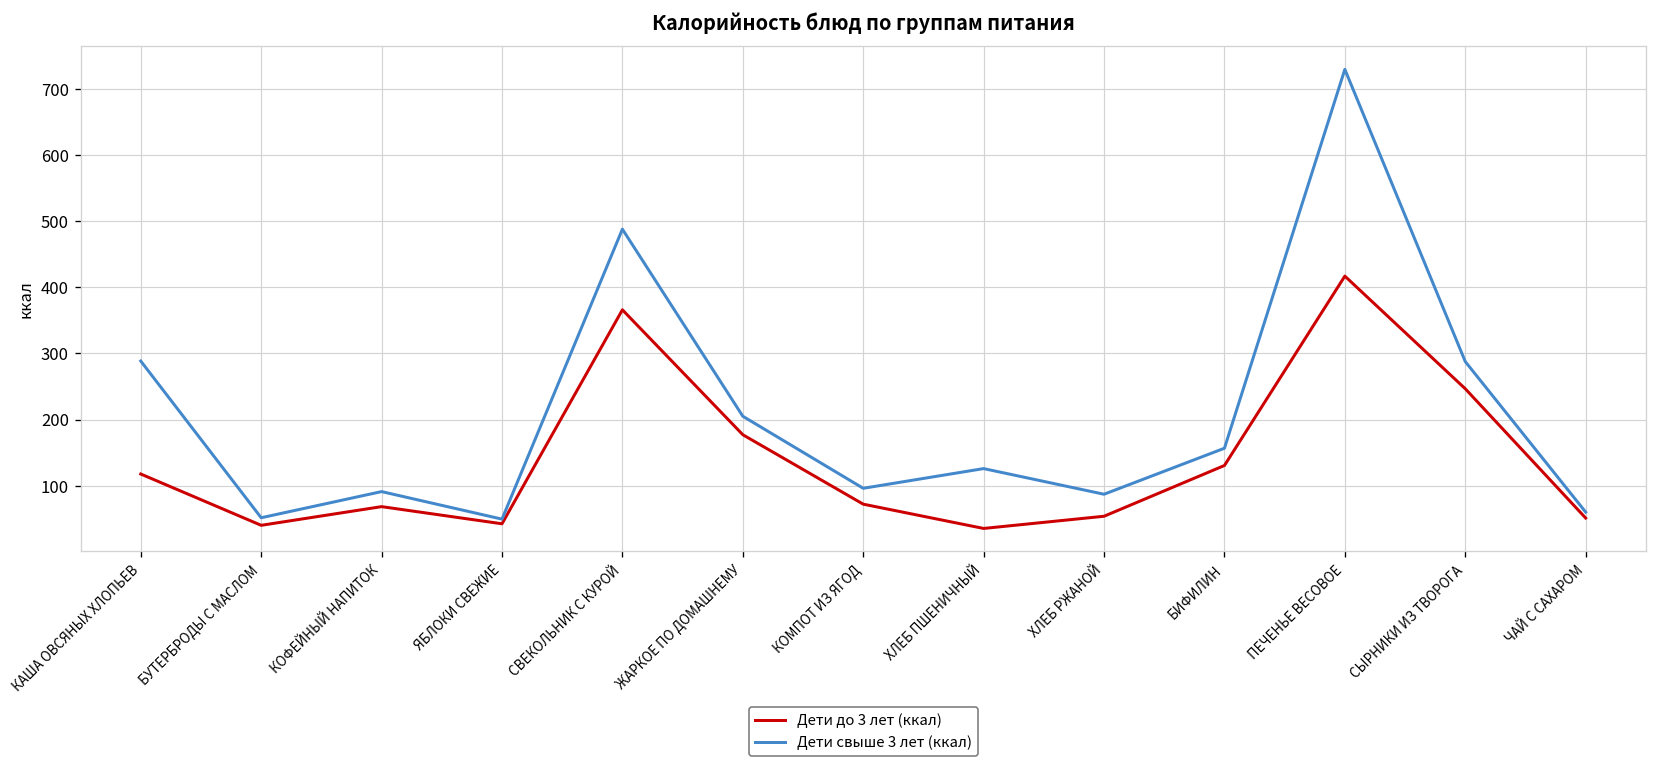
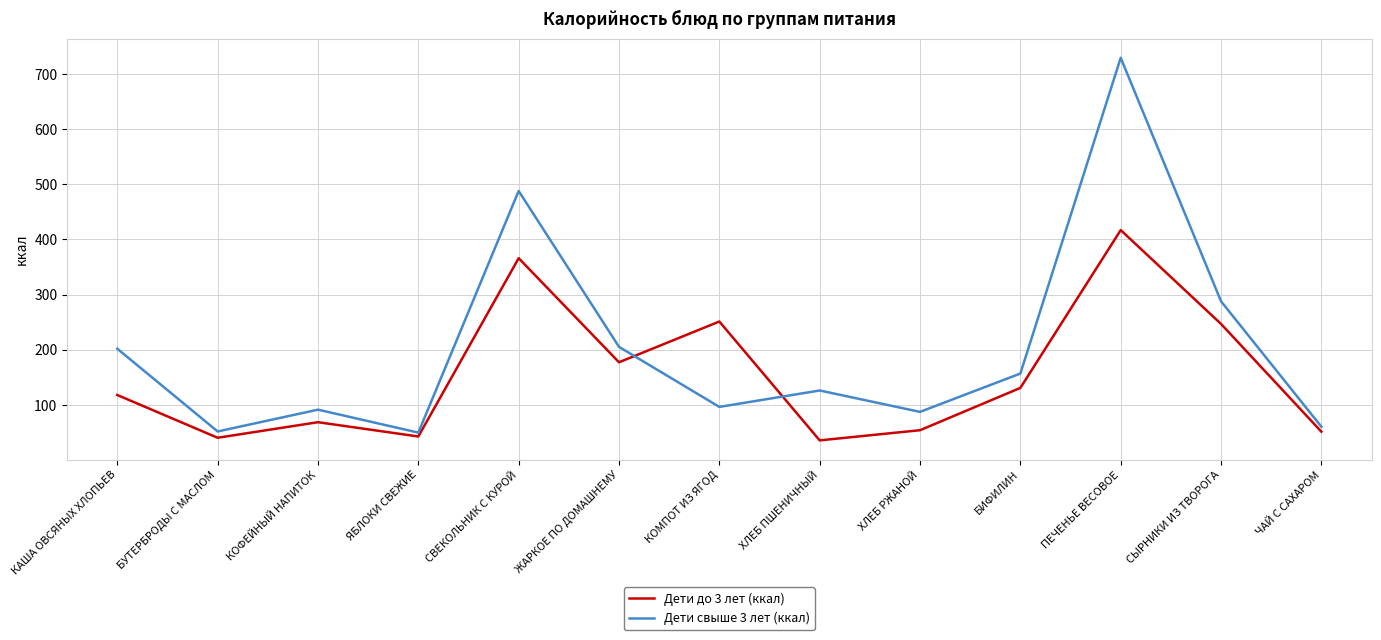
  {
    "Дети до 3 лет (ккал)": {
      "КАША ОВСЯНЫХ ХЛОПЬЕВ": 120,
      "БУТЕРБРОДЫ С МАСЛОМ": 40,
      "КОФЕЙНЫЙ НАПИТОК": 70,
      "ЯБЛОКИ СВЕЖИЕ": 40,
      "СВЕКОЛЬНИК С КУРОЙ": 370,
      "ЖАРКОЕ ПО ДОМАШНЕМУ": 180,
-     "КОМПОТ ИЗ ЯГОД": 70,
+     "КОМПОТ ИЗ ЯГОД": 250,
      "ХЛЕБ ПШЕНИЧНЫЙ": 40,
      "ХЛЕБ РЖАНОЙ": 50,
      "БИФИЛИН": 130,
      "ПЕЧЕНЬЕ ВЕСОВОЕ": 420,
      "СЫРНИКИ ИЗ ТВОРОГА": 250,
      "ЧАЙ С САХАРОМ": 50
    },
    "Дети свыше 3 лет (ккал)": {
-     "КАША ОВСЯНЫХ ХЛОПЬЕВ": 290,
+     "КАША ОВСЯНЫХ ХЛОПЬЕВ": 200,
      "БУТЕРБРОДЫ С МАСЛОМ": 50,
      "КОФЕЙНЫЙ НАПИТОК": 90,
      "ЯБЛОКИ СВЕЖИЕ": 50,
      "СВЕКОЛЬНИК С КУРОЙ": 490,
      "ЖАРКОЕ ПО ДОМАШНЕМУ": 210,
      "КОМПОТ ИЗ ЯГОД": 100,
      "ХЛЕБ ПШЕНИЧНЫЙ": 130,
      "ХЛЕБ РЖАНОЙ": 90,
      "БИФИЛИН": 160,
      "ПЕЧЕНЬЕ ВЕСОВОЕ": 730,
      "СЫРНИКИ ИЗ ТВОРОГА": 290,
      "ЧАЙ С САХАРОМ": 60
    }
  }
